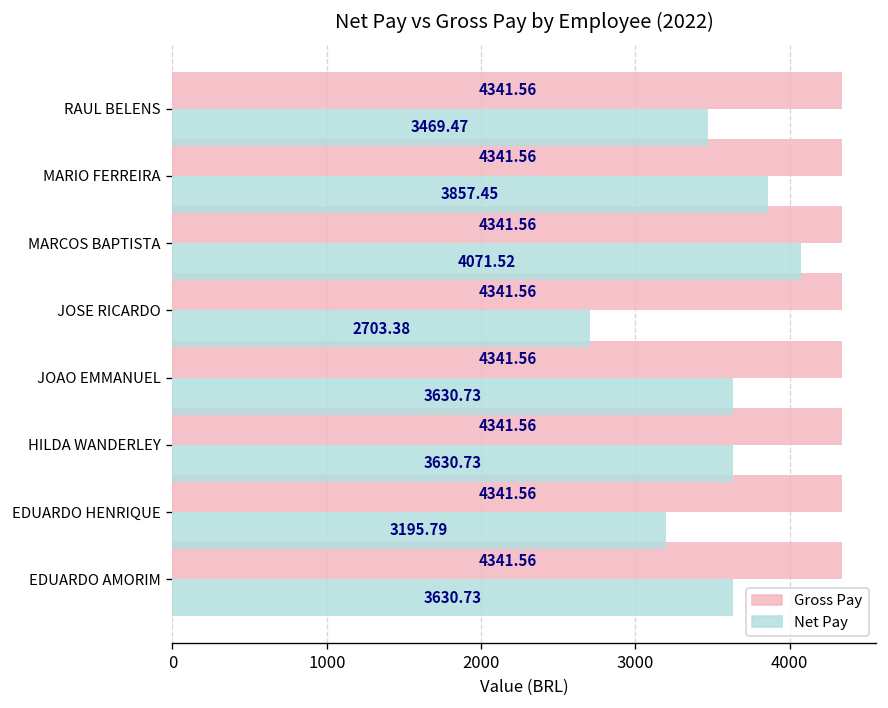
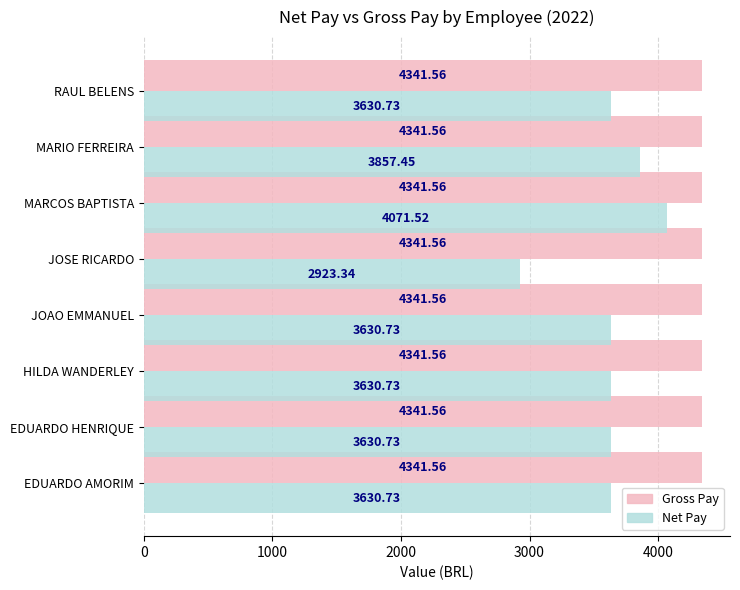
  {
    "Gross Pay": {
      "RAUL BELENS": 4341.56,
      "MARIO FERREIRA": 4341.56,
      "MARCOS BAPTISTA": 4341.56,
      "JOSE RICARDO": 4341.56,
      "JOAO EMMANUEL": 4341.56,
      "HILDA WANDERLEY": 4341.56,
      "EDUARDO HENRIQUE": 4341.56,
      "EDUARDO AMORIM": 4341.56
    },
    "Net Pay": {
-     "RAUL BELENS": 3469.47,
+     "RAUL BELENS": 3630.73,
      "MARIO FERREIRA": 3857.45,
      "MARCOS BAPTISTA": 4071.52,
-     "JOSE RICARDO": 2703.38,
+     "JOSE RICARDO": 2923.34,
      "JOAO EMMANUEL": 3630.73,
      "HILDA WANDERLEY": 3630.73,
-     "EDUARDO HENRIQUE": 3195.79,
+     "EDUARDO HENRIQUE": 3630.73,
      "EDUARDO AMORIM": 3630.73
    }
  }
